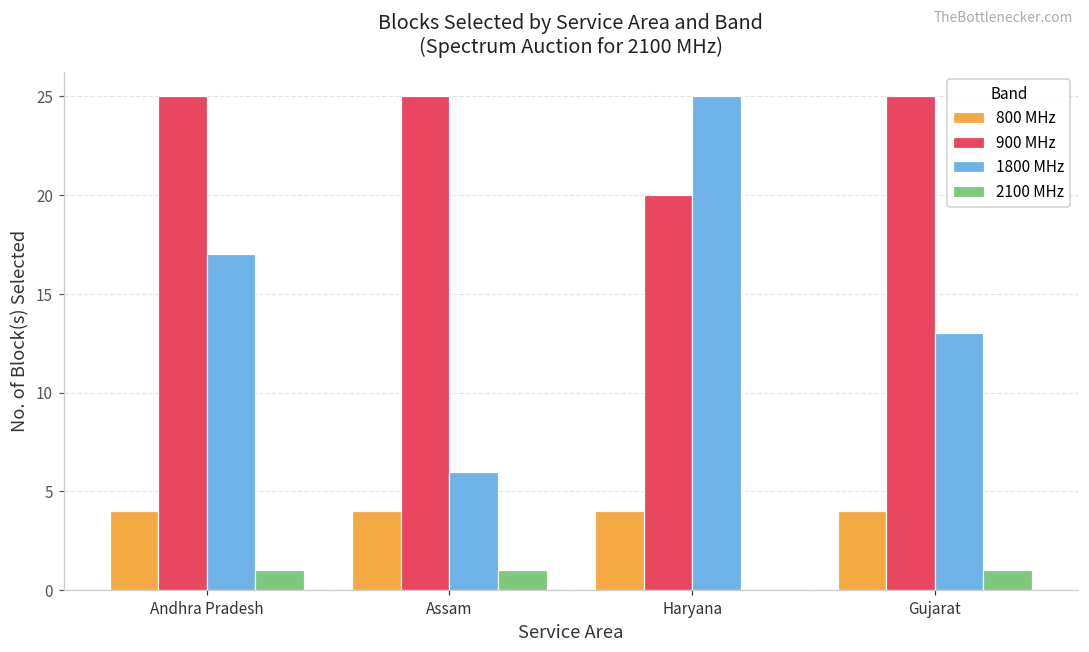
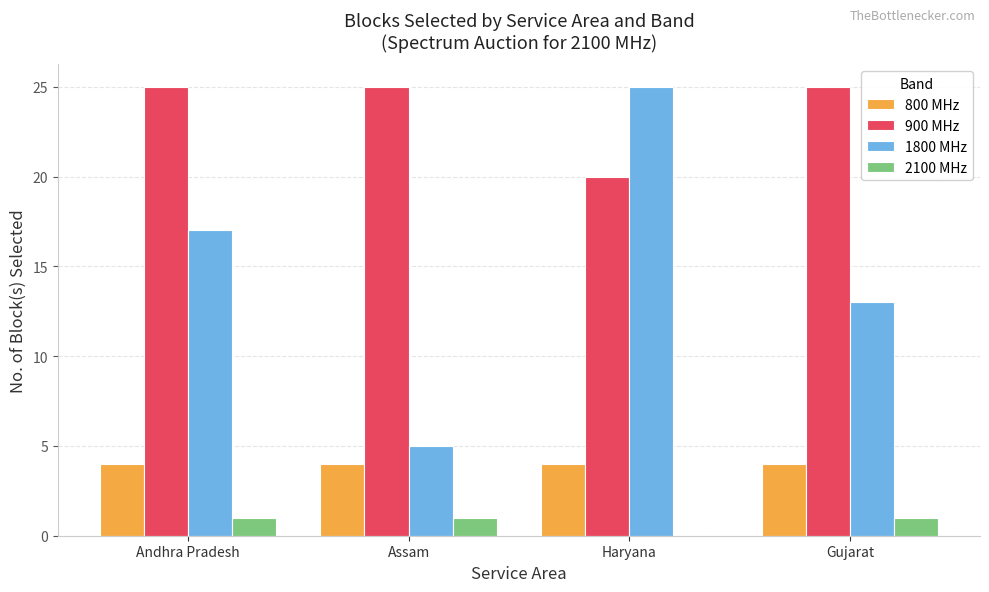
  {
    "800 MHz": {
      "Andhra Pradesh": 4,
      "Assam": 4,
      "Haryana": 4,
      "Gujarat": 4
    },
    "900 MHz": {
      "Andhra Pradesh": 25,
      "Assam": 25,
      "Haryana": 20,
      "Gujarat": 25
    },
    "1800 MHz": {
      "Andhra Pradesh": 17,
-     "Assam": 6,
+     "Assam": 5,
      "Haryana": 25,
      "Gujarat": 13
    },
    "2100 MHz": {
      "Andhra Pradesh": 1,
      "Assam": 1,
      "Haryana": 0,
      "Gujarat": 1
    }
  }
